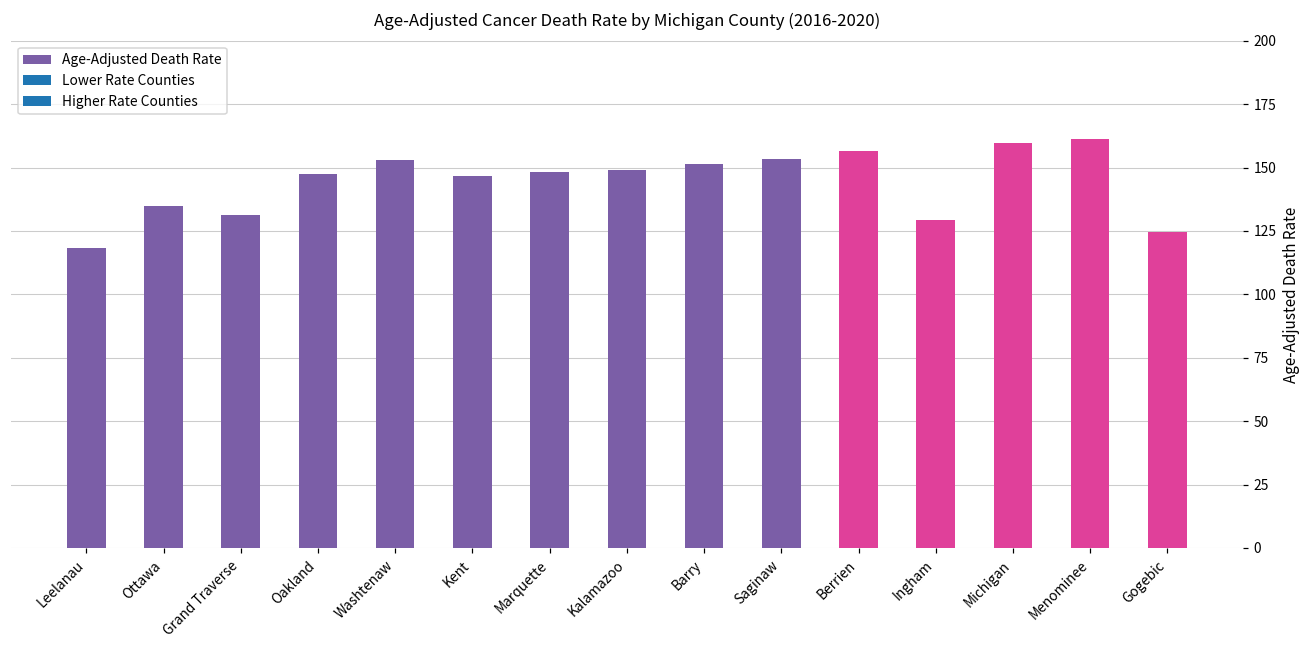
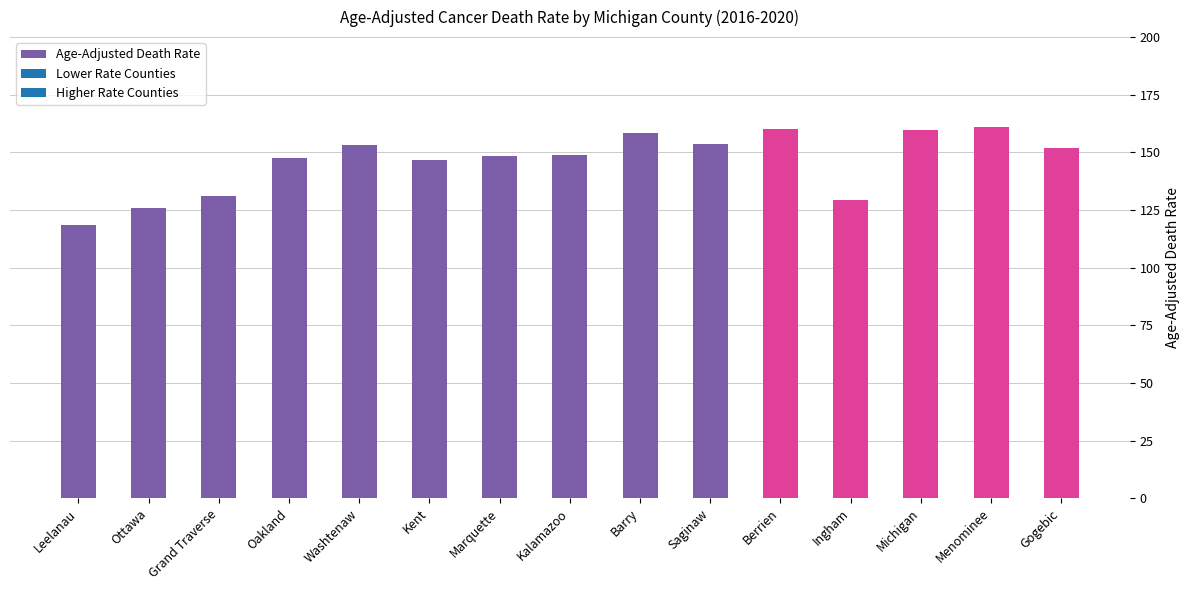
  {
    "Leelanau": 118,
-   "Ottawa": 135,
+   "Ottawa": 126,
    "Grand Traverse": 131,
    "Oakland": 147,
    "Washtenaw": 153,
    "Kent": 147,
    "Marquette": 148,
    "Kalamazoo": 149,
-   "Barry": 152,
+   "Barry": 159,
    "Saginaw": 154,
-   "Berrien": 157,
+   "Berrien": 160,
    "Ingham": 129,
    "Michigan": 160,
    "Menominee": 161,
-   "Gogebic": 125
+   "Gogebic": 152
  }
